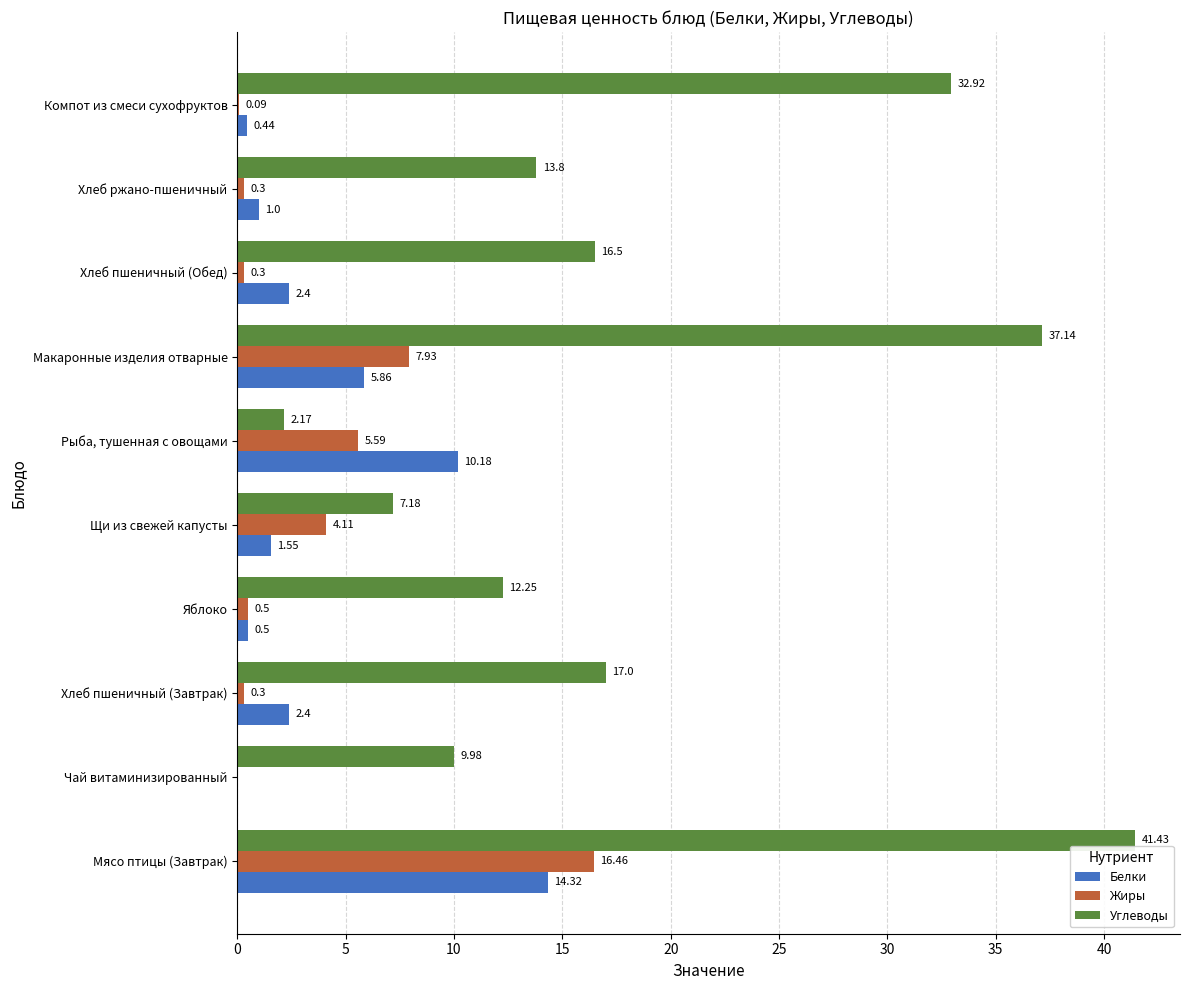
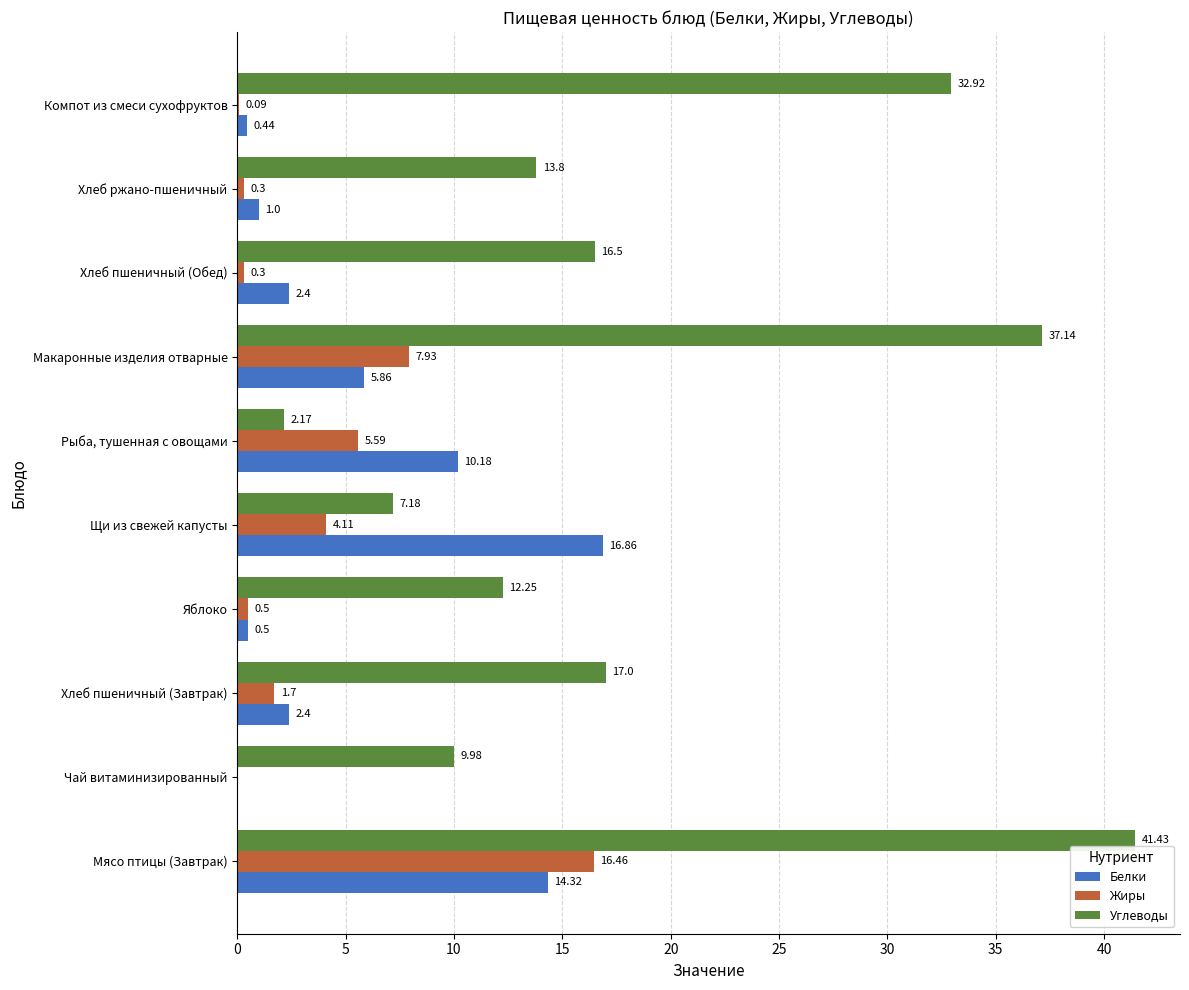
  {
    "Белки": {
      "Компот из смеси сухофруктов": 0.44,
      "Хлеб ржано-пшеничный": 1.0,
      "Хлеб пшеничный (Обед)": 2.4,
      "Макаронные изделия отварные": 5.86,
      "Рыба, тушенная с овощами": 10.18,
-     "Щи из свежей капусты": 1.55,
+     "Щи из свежей капусты": 16.86,
      "Яблоко": 0.5,
      "Хлеб пшеничный (Завтрак)": 2.4,
      "Мясо птицы (Завтрак)": 14.32
    },
    "Жиры": {
      "Компот из смеси сухофруктов": 0.09,
      "Хлеб ржано-пшеничный": 0.3,
      "Хлеб пшеничный (Обед)": 0.3,
      "Макаронные изделия отварные": 7.93,
      "Рыба, тушенная с овощами": 5.59,
      "Щи из свежей капусты": 4.11,
      "Яблоко": 0.5,
-     "Хлеб пшеничный (Завтрак)": 0.3,
+     "Хлеб пшеничный (Завтрак)": 1.7,
      "Мясо птицы (Завтрак)": 16.46
    },
    "Углеводы": {
      "Компот из смеси сухофруктов": 32.92,
      "Хлеб ржано-пшеничный": 13.8,
      "Хлеб пшеничный (Обед)": 16.5,
      "Макаронные изделия отварные": 37.14,
      "Рыба, тушенная с овощами": 2.17,
      "Щи из свежей капусты": 7.18,
      "Яблоко": 12.25,
      "Хлеб пшеничный (Завтрак)": 17.0,
      "Чай витаминизированный": 9.98,
      "Мясо птицы (Завтрак)": 41.43
    }
  }
